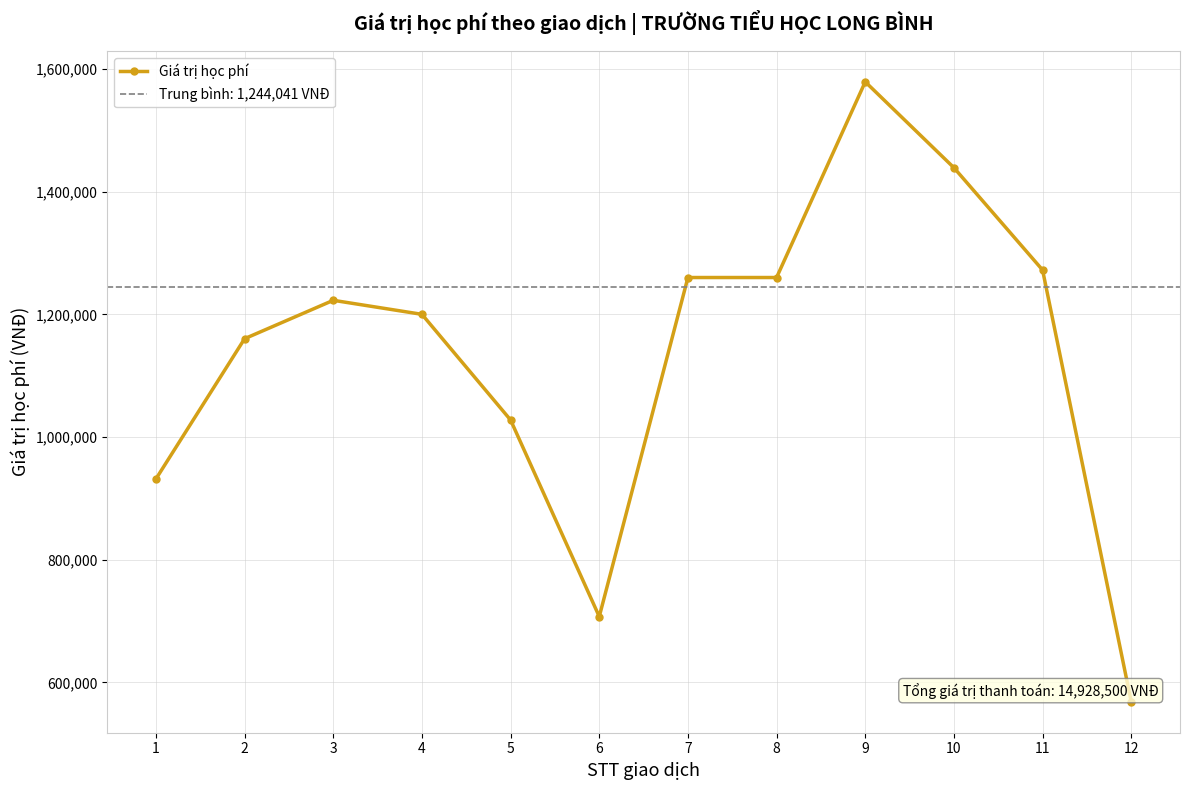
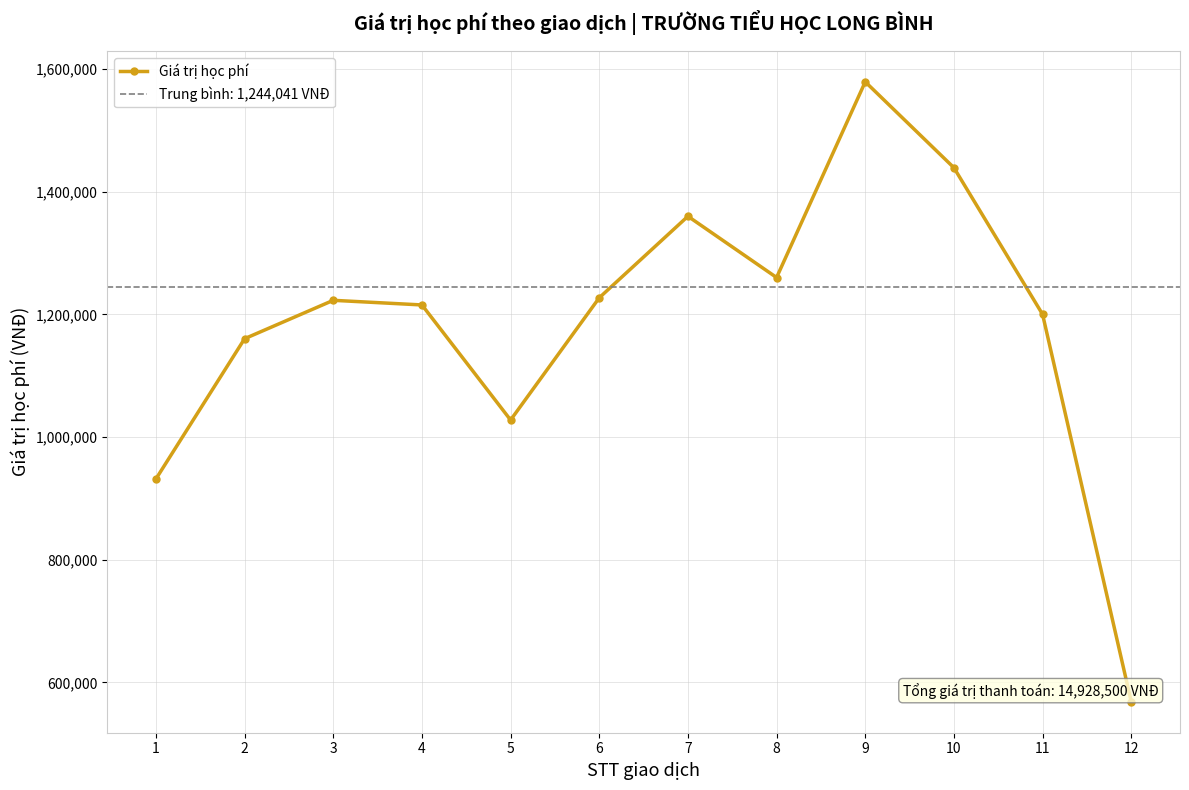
  {
    "1": "930,000",
    "2": "1,160,000",
    "3": "1,220,000",
-   "4": "1,200,000",
+   "4": "1,220,000",
    "5": "1,030,000",
-   "6": "710,000",
-   "7": "1,260,000",
+   "6": "1,230,000",
+   "7": "1,360,000",
    "8": "1,260,000",
    "9": "1,580,000",
    "10": "1,440,000",
-   "11": "1,270,000"
+   "11": "1,200,000"
  }
